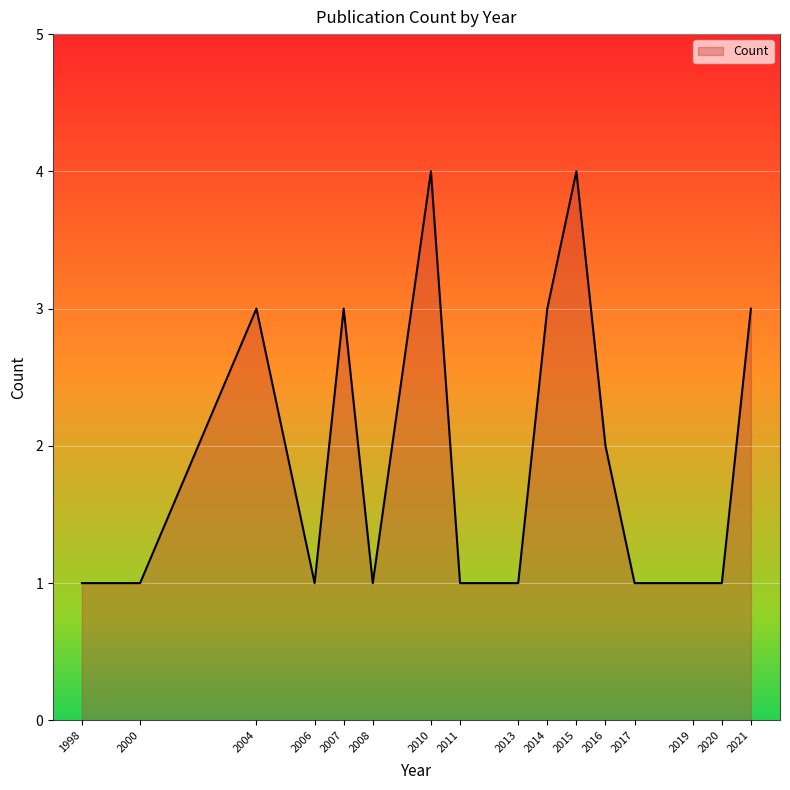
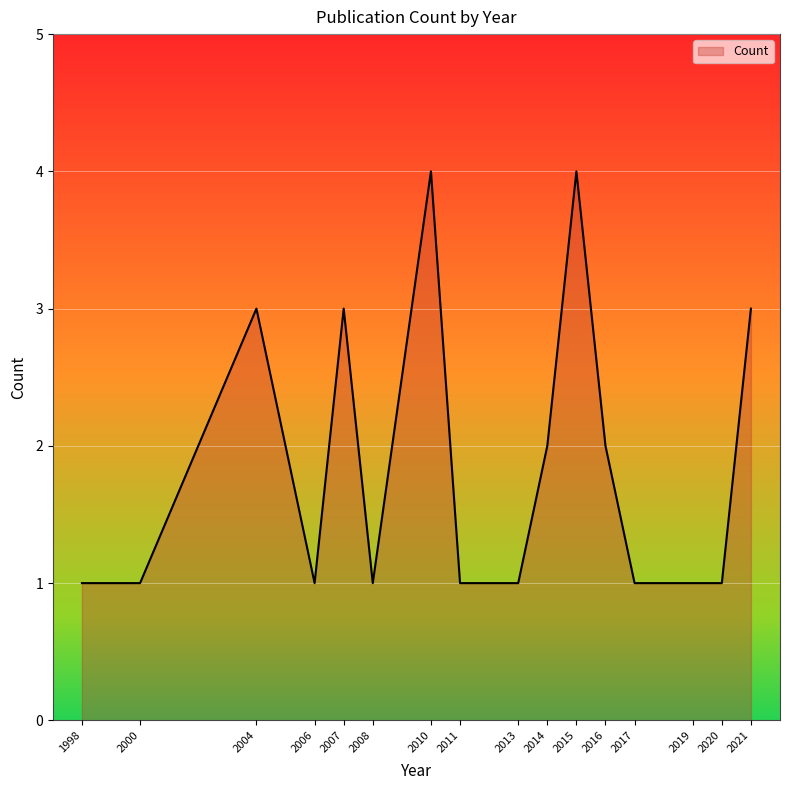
  {
    "1998": 1,
    "2000": 1,
    "2004": 3,
    "2006": 1,
    "2007": 3,
    "2008": 1,
    "2010": 4,
    "2011": 1,
    "2013": 1,
-   "2014": 3,
+   "2014": 2,
    "2015": 4,
    "2016": 2,
    "2017": 1,
    "2019": 1,
    "2020": 1,
    "2021": 3
  }
